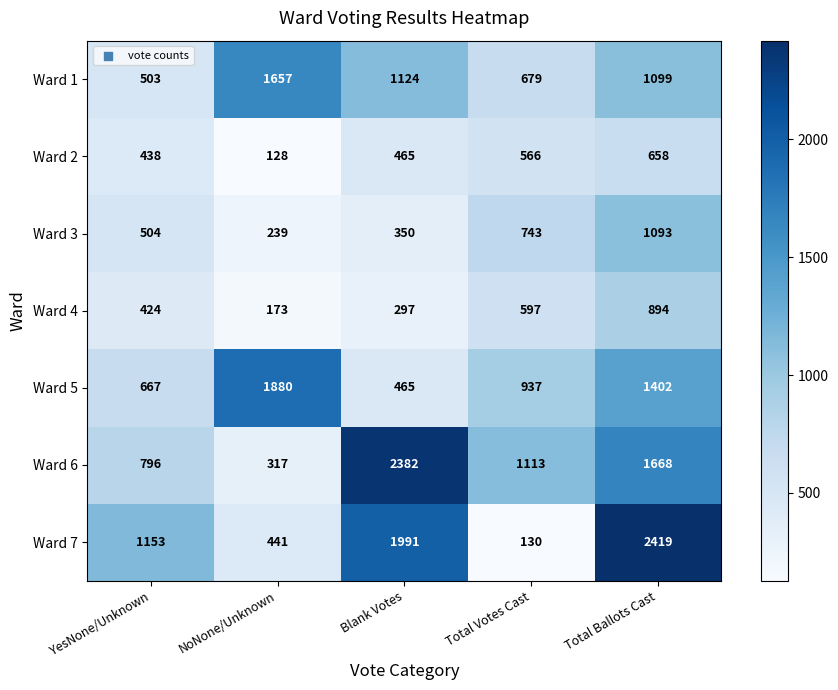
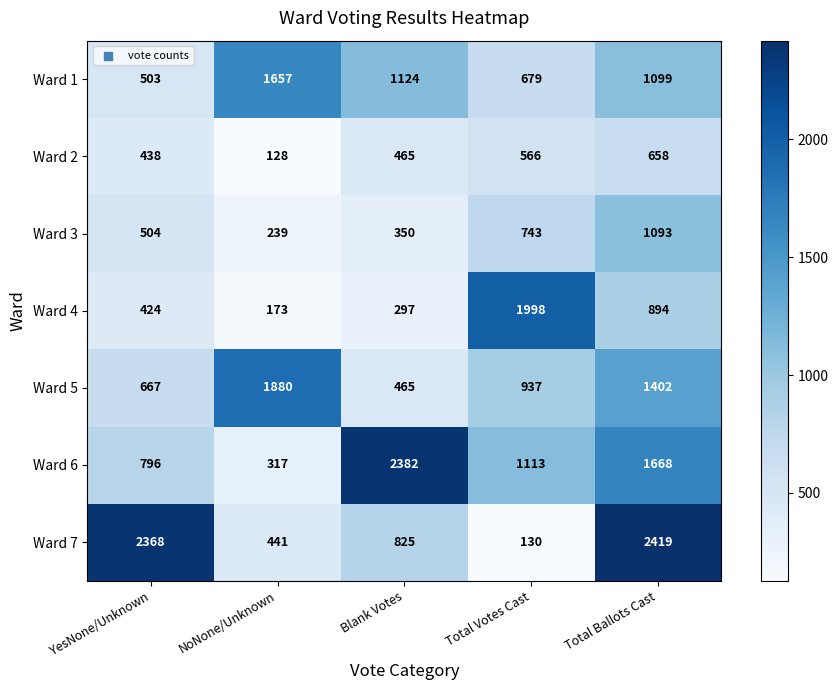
  {
    "Ward 1": {
      "YesNone/Unknown": 503,
      "NoNone/Unknown": 1657,
      "Blank Votes": 1124,
      "Total Votes Cast": 679,
      "Total Ballots Cast": 1099
    },
    "Ward 2": {
      "YesNone/Unknown": 438,
      "NoNone/Unknown": 128,
      "Blank Votes": 465,
      "Total Votes Cast": 566,
      "Total Ballots Cast": 658
    },
    "Ward 3": {
      "YesNone/Unknown": 504,
      "NoNone/Unknown": 239,
      "Blank Votes": 350,
      "Total Votes Cast": 743,
      "Total Ballots Cast": 1093
    },
    "Ward 4": {
      "YesNone/Unknown": 424,
      "NoNone/Unknown": 173,
      "Blank Votes": 297,
-     "Total Votes Cast": 597,
+     "Total Votes Cast": 1998,
      "Total Ballots Cast": 894
    },
    "Ward 5": {
      "YesNone/Unknown": 667,
      "NoNone/Unknown": 1880,
      "Blank Votes": 465,
      "Total Votes Cast": 937,
      "Total Ballots Cast": 1402
    },
    "Ward 6": {
      "YesNone/Unknown": 796,
      "NoNone/Unknown": 317,
      "Blank Votes": 2382,
      "Total Votes Cast": 1113,
      "Total Ballots Cast": 1668
    },
    "Ward 7": {
-     "YesNone/Unknown": 1153,
+     "YesNone/Unknown": 2368,
      "NoNone/Unknown": 441,
-     "Blank Votes": 1991,
+     "Blank Votes": 825,
      "Total Votes Cast": 130,
      "Total Ballots Cast": 2419
    }
  }
